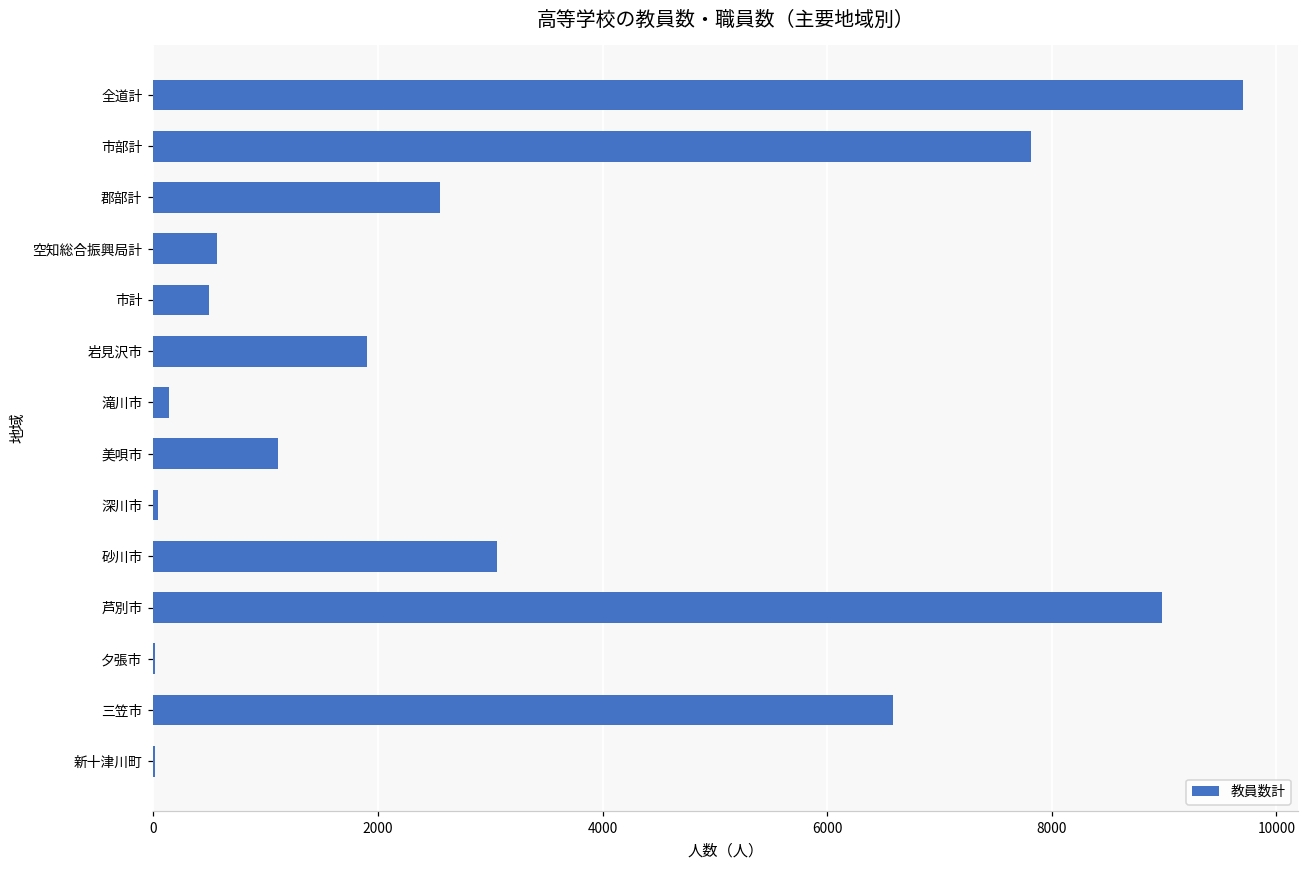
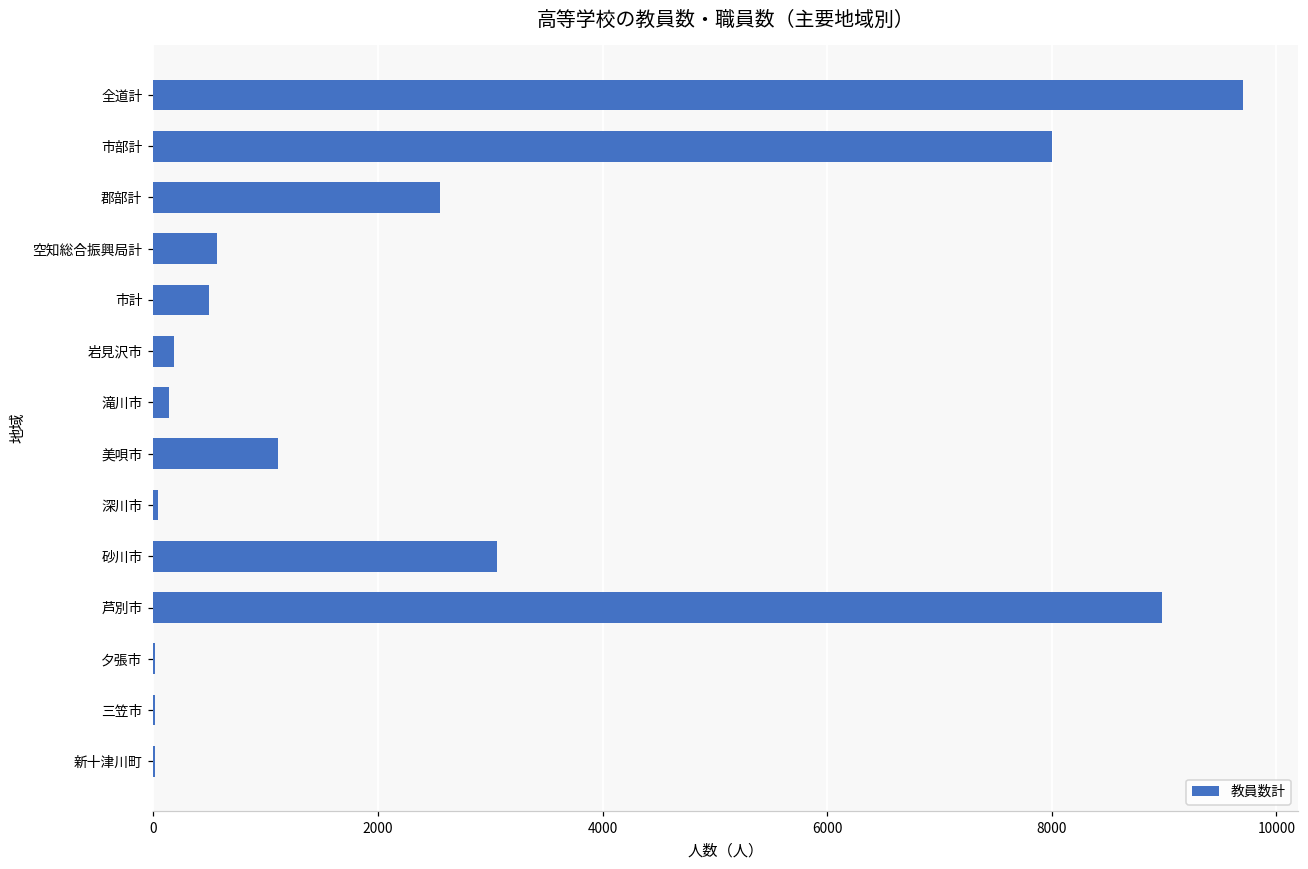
  {
    "全道計": 9700,
-   "市部計": 7810,
+   "市部計": 8000,
    "郡部計": 2550,
    "空知総合振興局計": 570,
    "市計": 500,
-   "岩見沢市": 1900,
+   "岩見沢市": 180,
    "滝川市": 140,
    "美唄市": 1110,
    "深川市": 50,
    "砂川市": 3060,
    "芦別市": 8980,
-   "三笠市": 6590
+   "三笠市": 10
  }
